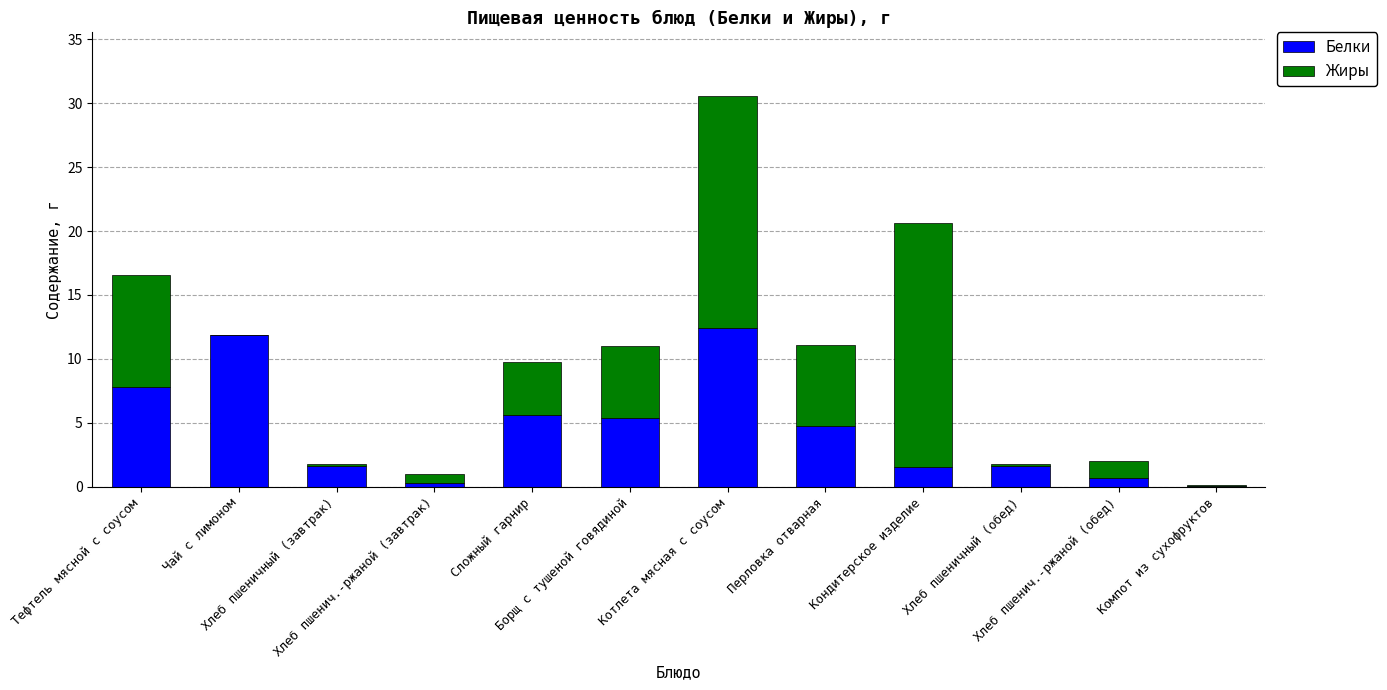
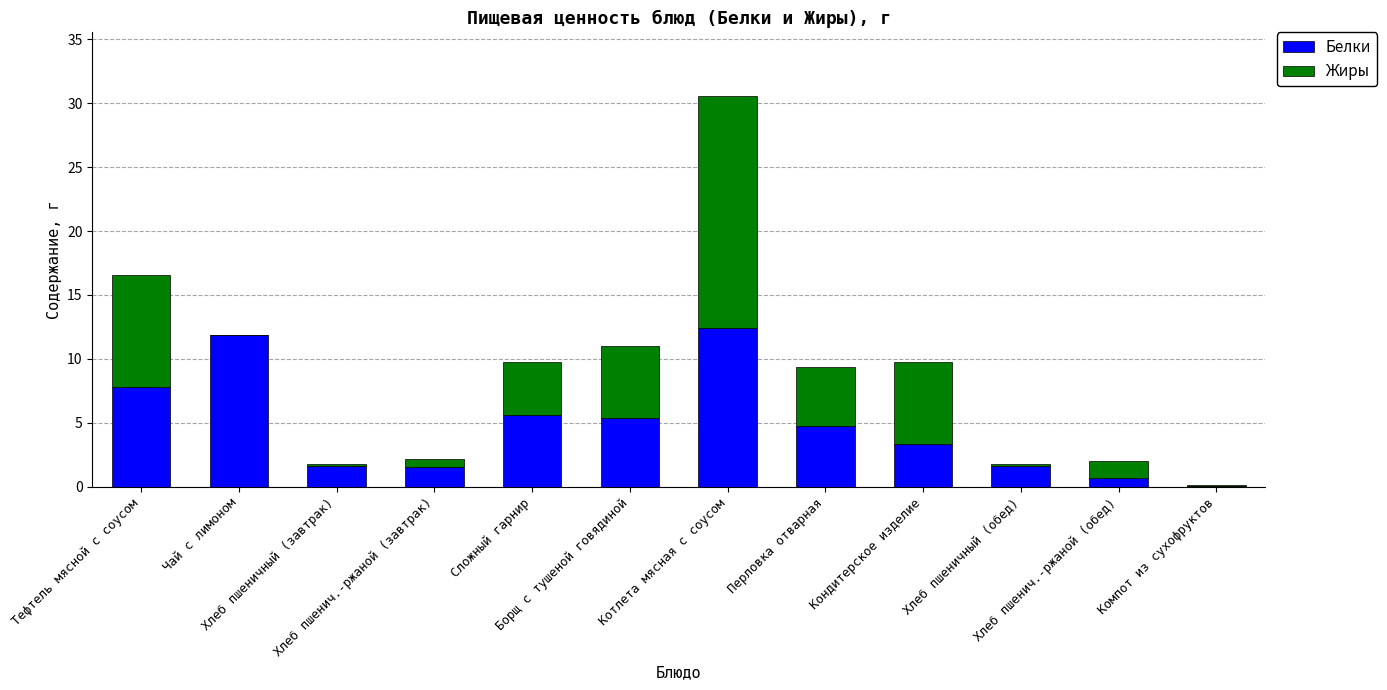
  {
    "Белки": {
      "Тефтель мясной с соусом": 7.8,
      "Чай с лимоном": 11.8,
      "Хлеб пшеничный (завтрак)": 1.6,
-     "Хлеб пшенич.-ржаной (завтрак)": 0.3,
+     "Хлеб пшенич.-ржаной (завтрак)": 1.5,
      "Сложный гарнир": 5.6,
      "Борщ с тушеной говядиной": 5.4,
      "Котлета мясная с соусом": 12.4,
      "Перловка отварная": 4.8,
-     "Кондитерское изделие": 1.5,
+     "Кондитерское изделие": 3.4,
      "Хлеб пшеничный (обед)": 1.6,
      "Хлеб пшенич.-ржаной (обед)": 0.7
    },
    "Жиры": {
      "Тефтель мясной с соусом": 8.7,
      "Хлеб пшеничный (завтрак)": 0.2,
      "Хлеб пшенич.-ржаной (завтрак)": 0.7,
      "Сложный гарнир": 4.2,
      "Борщ с тушеной говядиной": 5.6,
      "Котлета мясная с соусом": 18.2,
-     "Перловка отварная": 6.3,
-     "Кондитерское изделие": 19.1,
+     "Перловка отварная": 4.6,
+     "Кондитерское изделие": 6.4,
      "Хлеб пшеничный (обед)": 0.2,
      "Хлеб пшенич.-ржаной (обед)": 1.3
    }
  }
